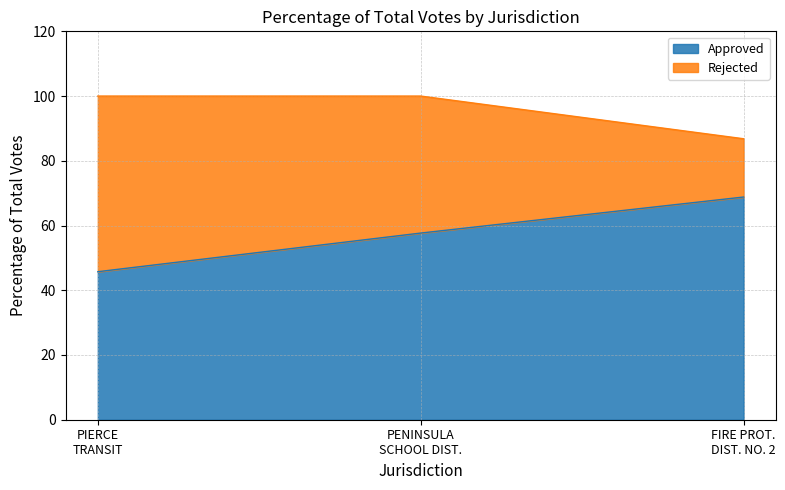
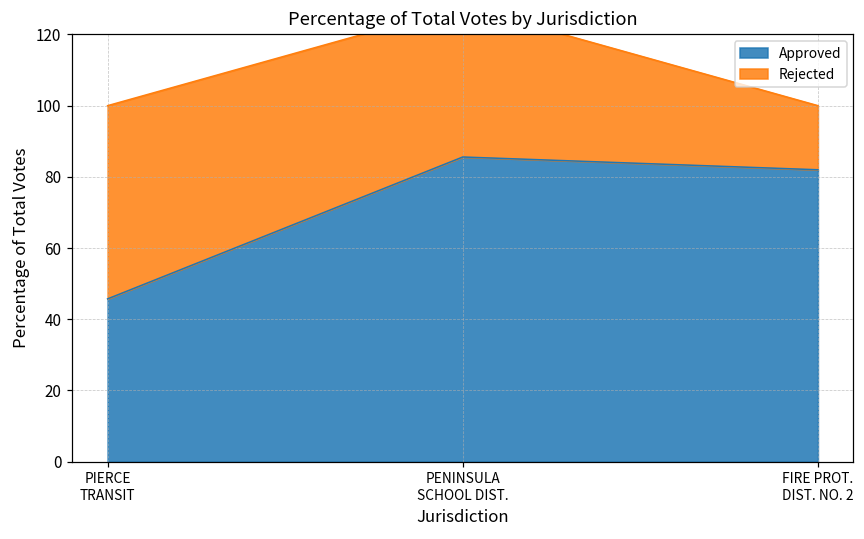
  {
    "Approved": {
      "PIERCE TRANSIT": 46,
-     "PENINSULA SCHOOL DIST.": 58,
-     "FIRE PROT. DIST. NO. 2": 69
+     "PENINSULA SCHOOL DIST.": 86,
+     "FIRE PROT. DIST. NO. 2": 82
    },
    "Rejected": {
      "PIERCE TRANSIT": 54,
      "FIRE PROT. DIST. NO. 2": 18
    }
  }
